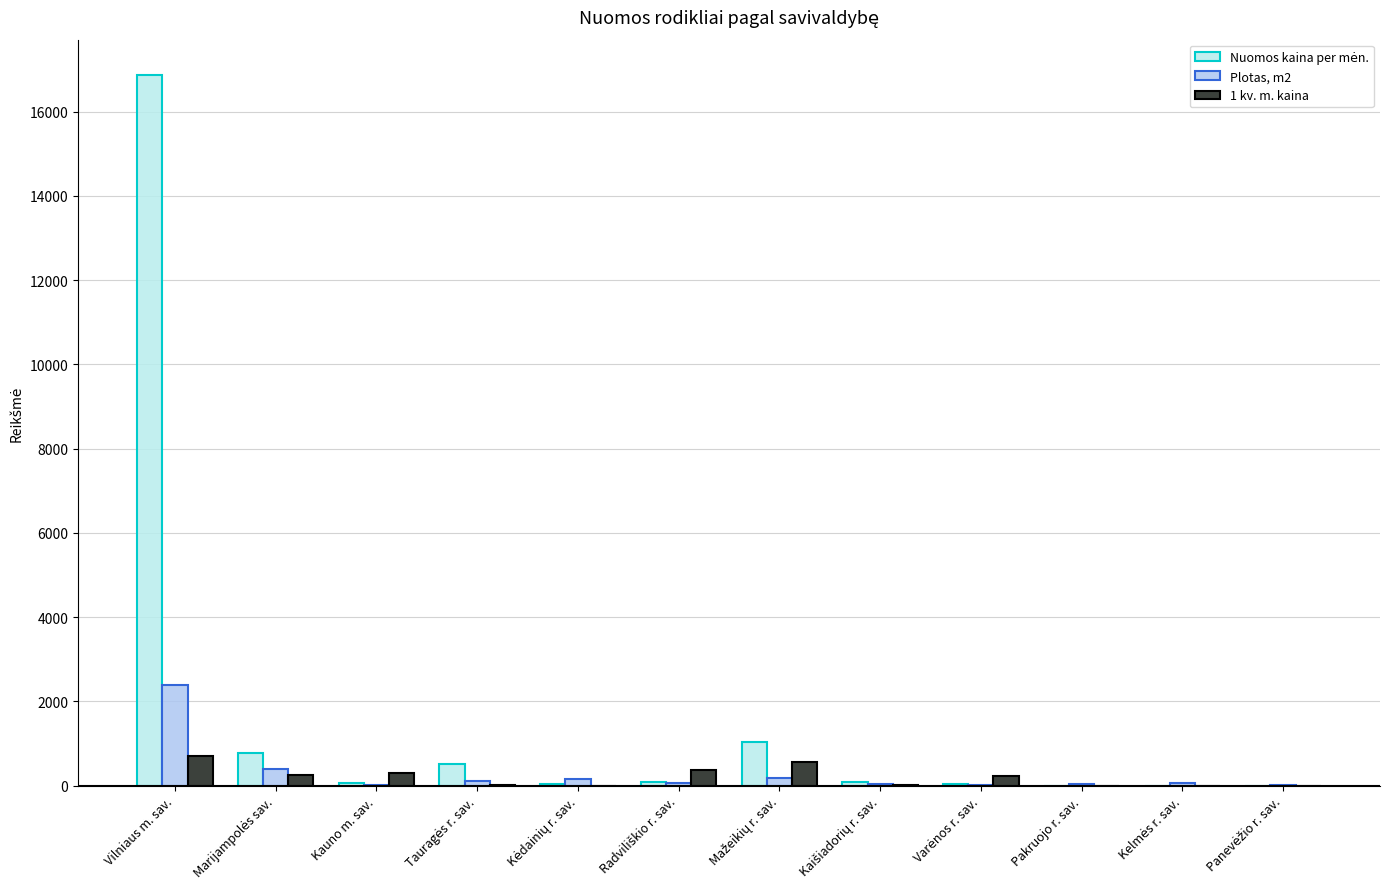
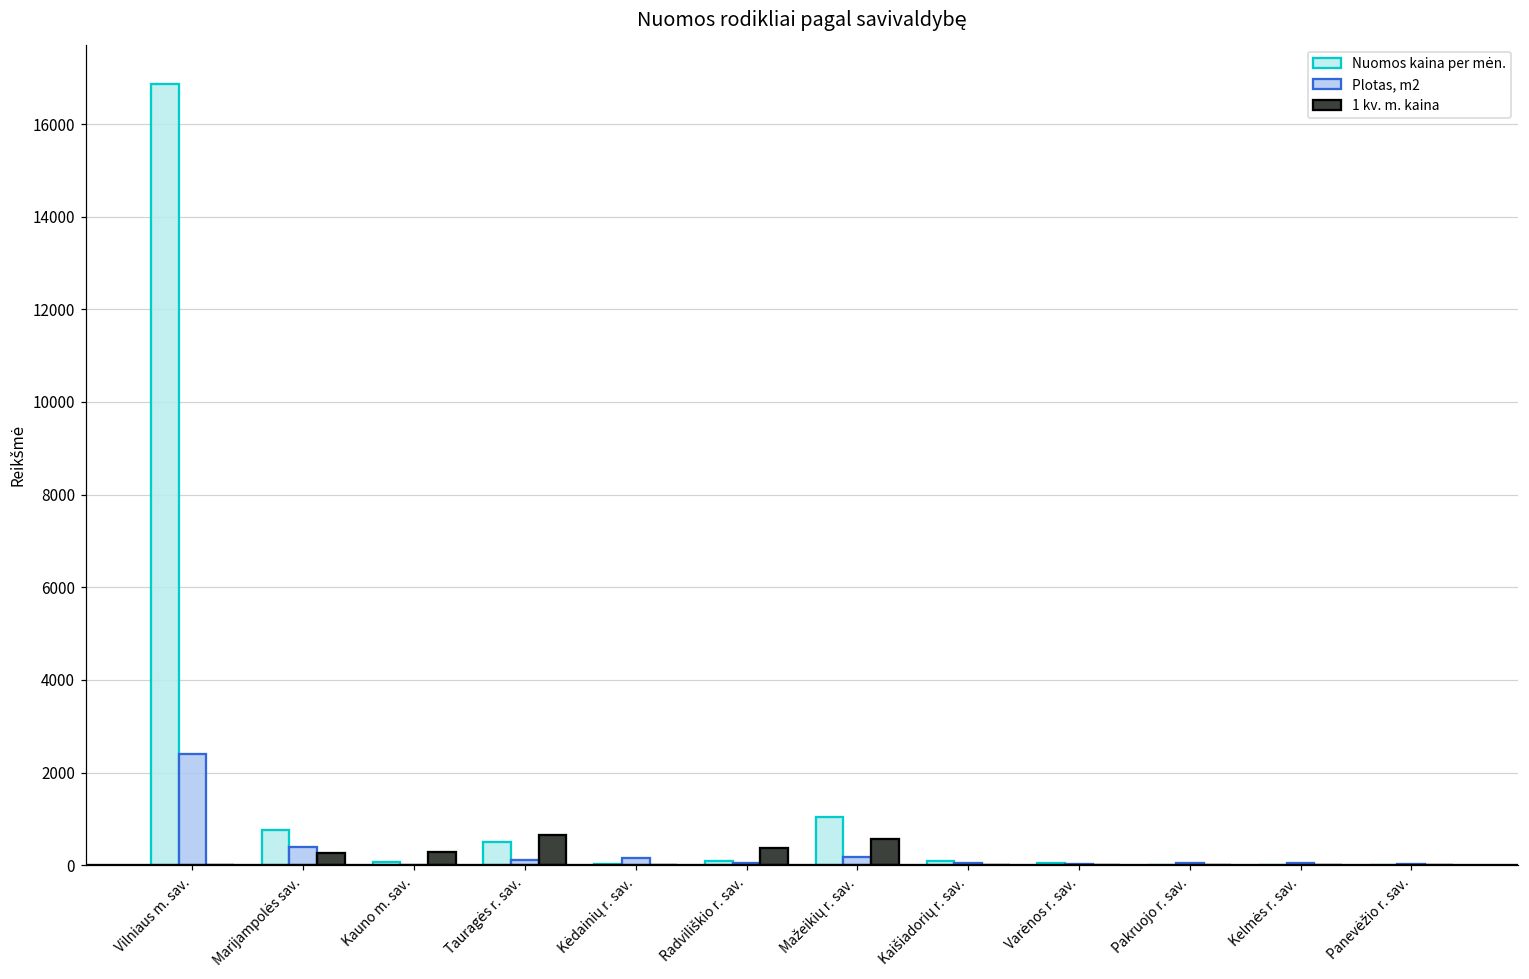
  {
    "1 kv. m. kaina": {
-     "Vilniaus m. sav.": 700,
+     "Vilniaus m. sav.": 0,
      "Marijampolės sav.": 300,
      "Kauno m. sav.": 300,
-     "Tauragės r. sav.": 0,
+     "Tauragės r. sav.": 700,
      "Radviliškio r. sav.": 400,
      "Mažeikių r. sav.": 600,
-     "Varėnos r. sav.": 200,
+     "Varėnos r. sav.": 0,
      "Pakruojo r. sav.": 0,
      "Kelmės r. sav.": 0,
      "Panevėžio r. sav.": 0
    }
  }
